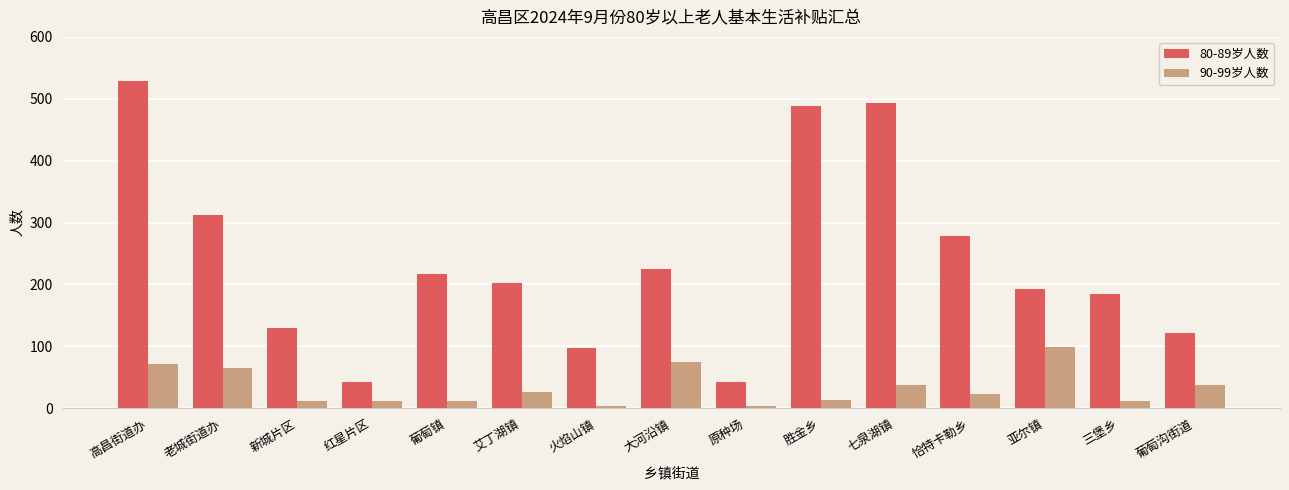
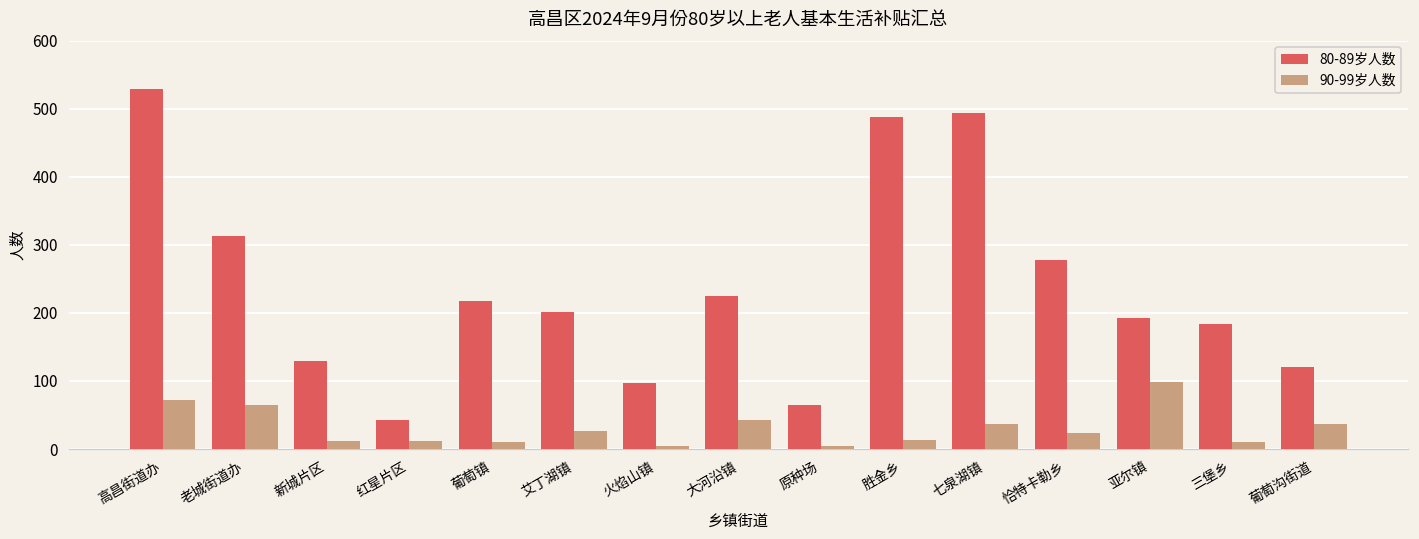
  {
    "80-89岁人数": {
      "高昌街道办": 530,
      "老城街道办": 310,
      "新城片区": 130,
      "红星片区": 40,
      "葡萄镇": 220,
      "艾丁湖镇": 200,
      "火焰山镇": 100,
      "大河沿镇": 230,
-     "原种场": 40,
+     "原种场": 60,
      "胜金乡": 490,
      "七泉湖镇": 490,
      "恰特卡勒乡": 280,
      "亚尔镇": 190,
      "三堡乡": 180,
      "葡萄沟街道": 120
    },
    "90-99岁人数": {
      "高昌街道办": 70,
      "老城街道办": 70,
      "新城片区": 10,
      "红星片区": 10,
      "葡萄镇": 10,
      "艾丁湖镇": 30,
-     "大河沿镇": 70,
+     "大河沿镇": 40,
      "胜金乡": 10,
      "七泉湖镇": 40,
      "恰特卡勒乡": 20,
      "亚尔镇": 100,
      "三堡乡": 10,
      "葡萄沟街道": 40
    }
  }
